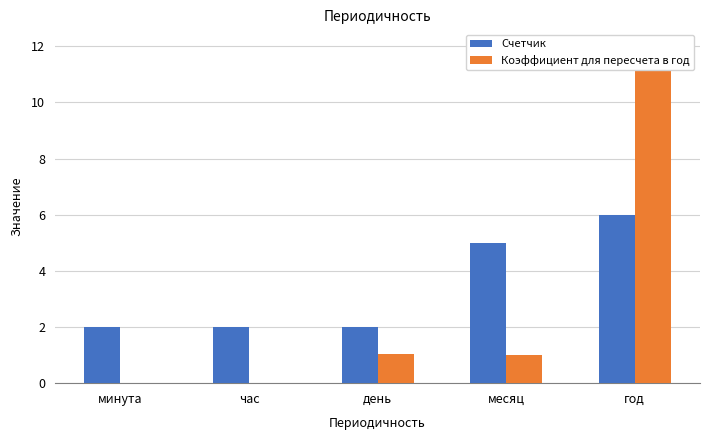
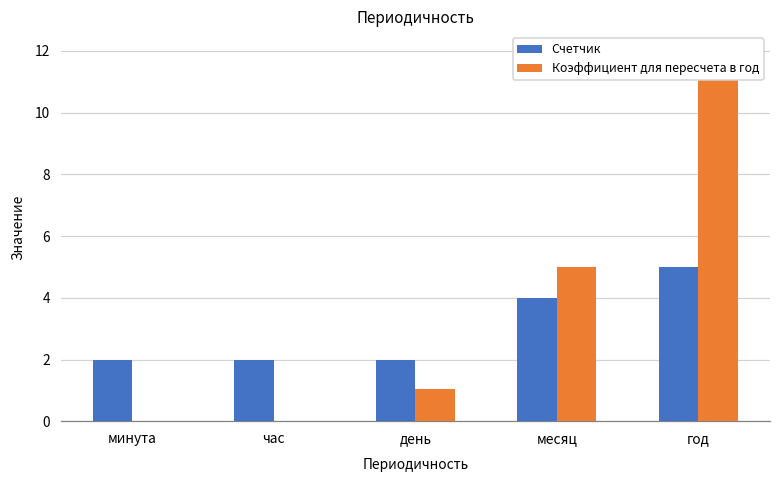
  {
    "Счетчик": {
      "минута": 2,
      "час": 2,
      "день": 2,
-     "месяц": 5,
-     "год": 6
+     "месяц": 4,
+     "год": 5
    },
    "Коэффициент для пересчета в год": {
      "день": 1,
-     "месяц": 1
+     "месяц": 5
    }
  }
